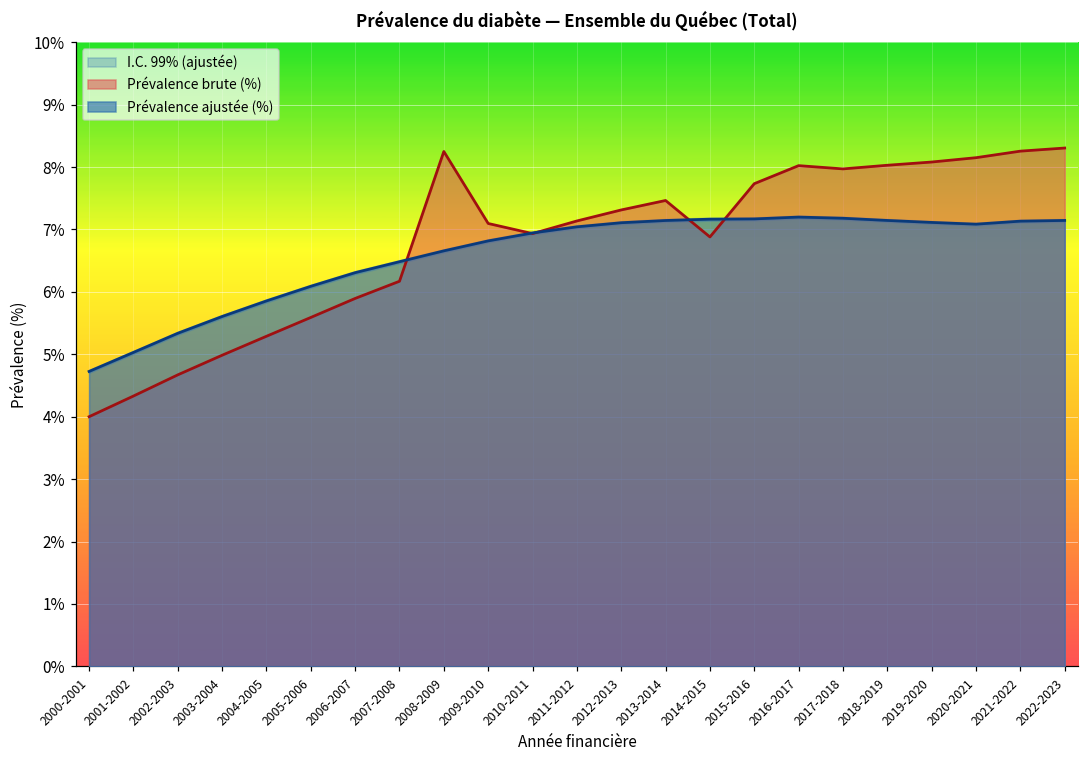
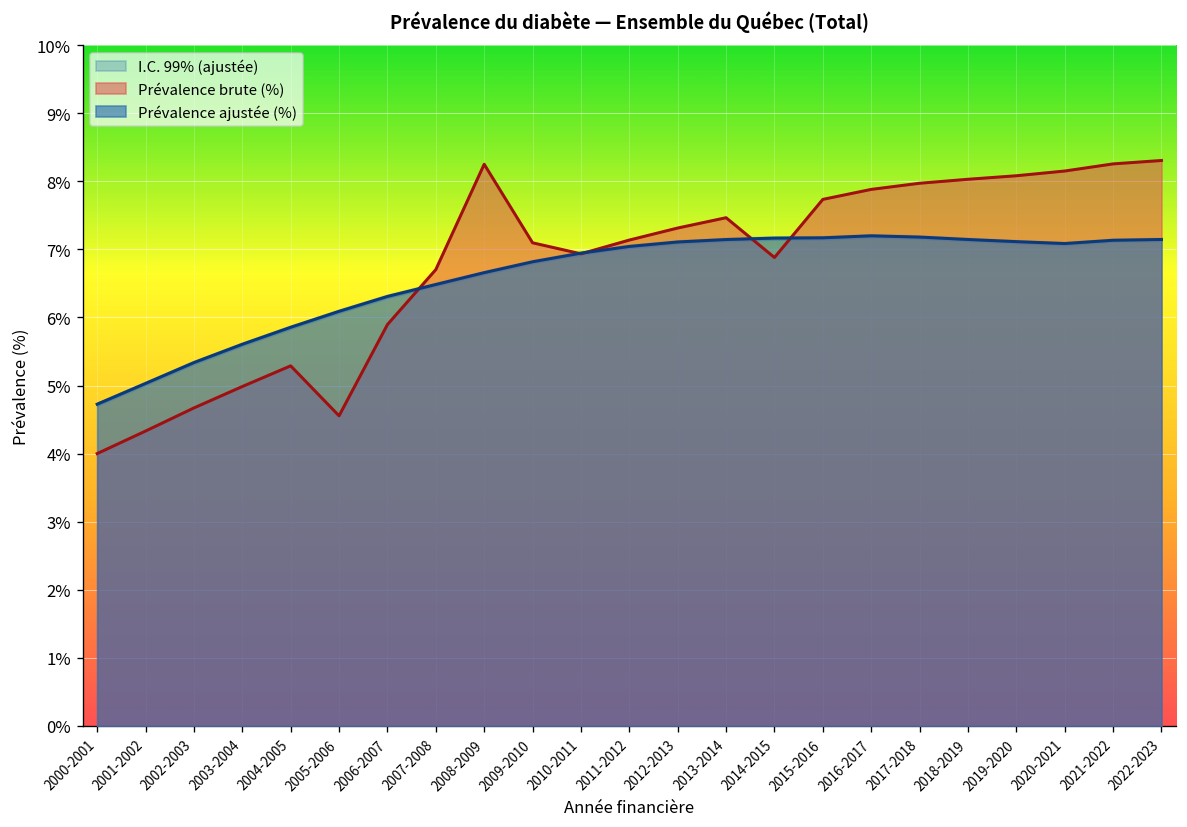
  {
    "Prévalence brute (%)": {
      "2000-2001": "4.0%",
      "2001-2002": "4.3%",
      "2002-2003": "4.7%",
      "2003-2004": "5.0%",
      "2004-2005": "5.3%",
-     "2005-2006": "5.6%",
+     "2005-2006": "4.6%",
      "2006-2007": "5.9%",
-     "2007-2008": "6.2%",
+     "2007-2008": "6.7%",
      "2008-2009": "8.2%",
      "2009-2010": "7.1%",
      "2011-2012": "7.1%",
      "2012-2013": "7.3%",
      "2013-2014": "7.5%",
      "2014-2015": "6.9%",
      "2015-2016": "7.7%",
-     "2016-2017": "8.0%",
+     "2016-2017": "7.9%",
      "2017-2018": "8.0%",
      "2018-2019": "8.0%",
      "2019-2020": "8.1%",
      "2020-2021": "8.2%",
      "2021-2022": "8.3%",
      "2022-2023": "8.3%"
    }
  }
